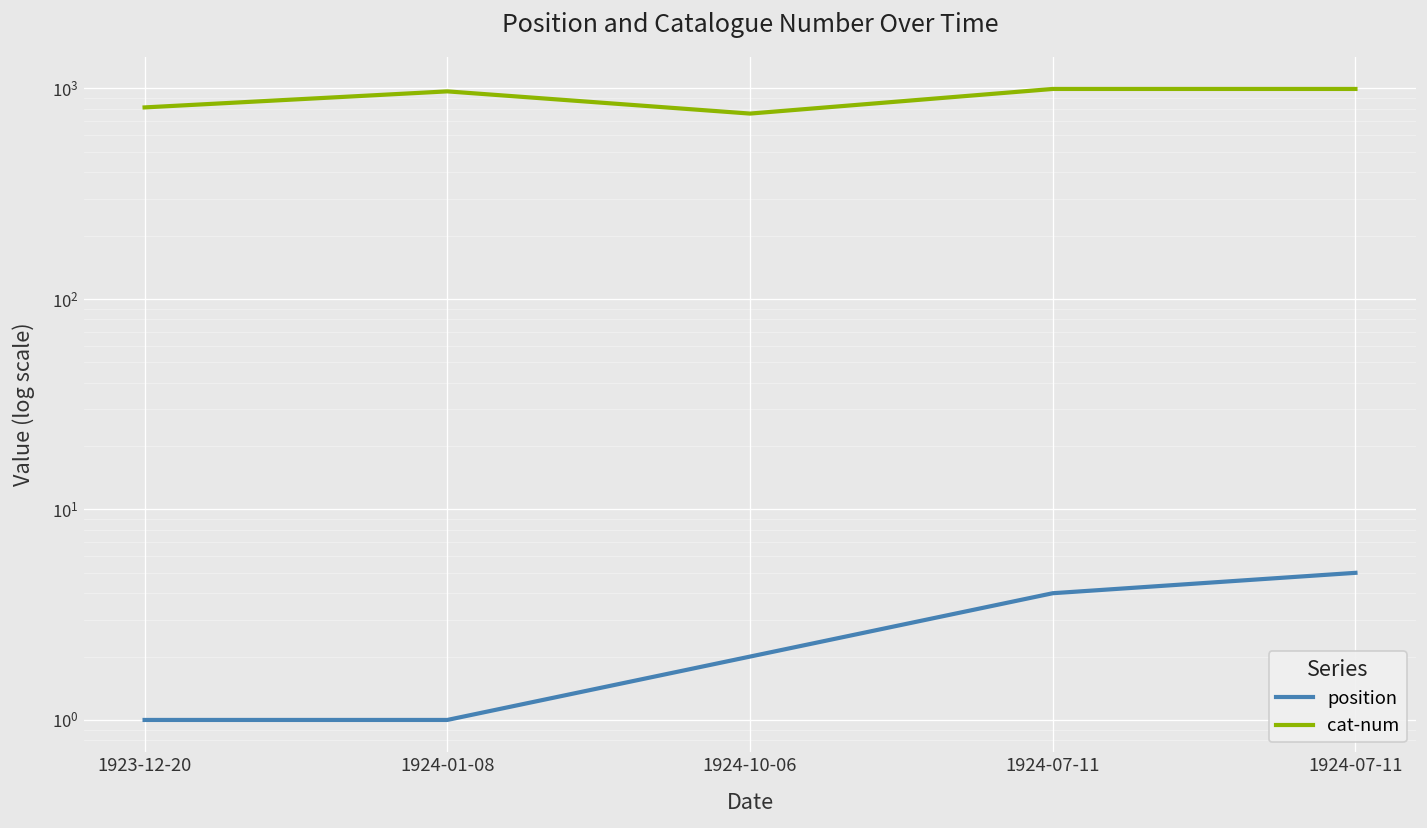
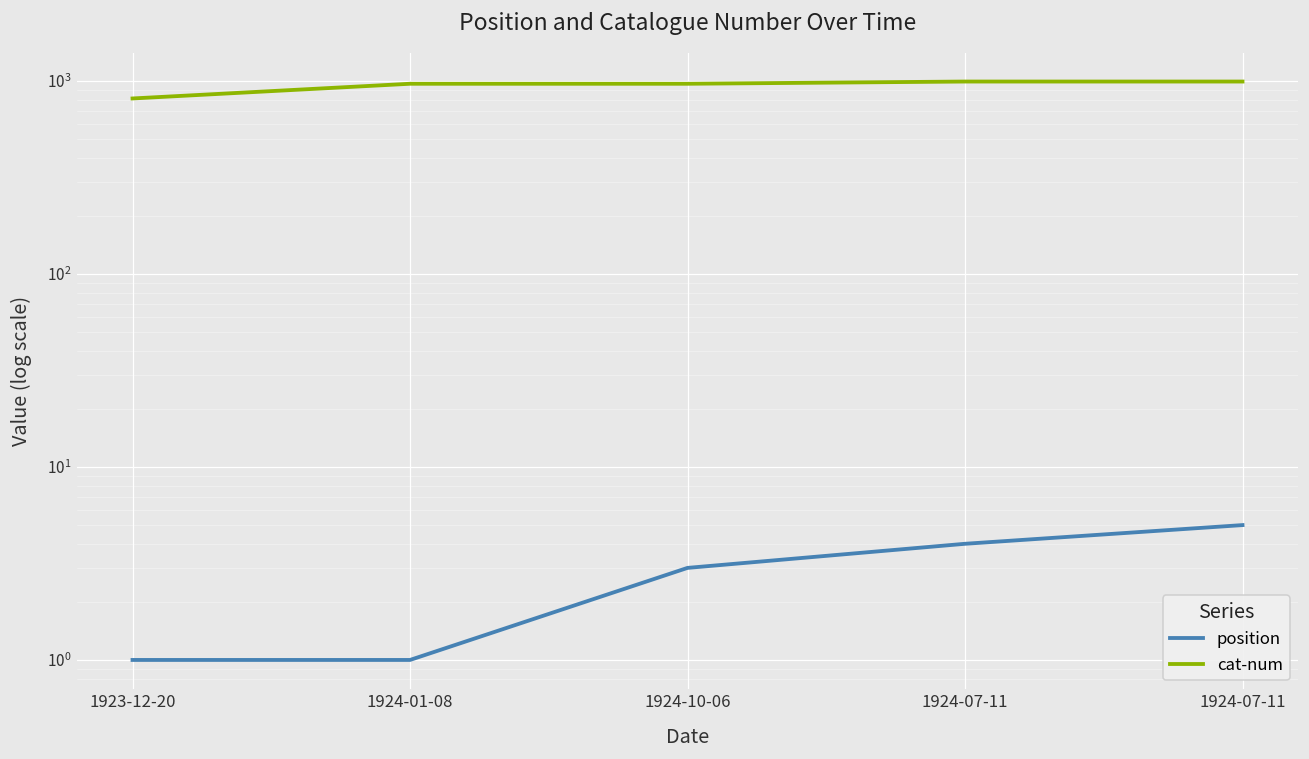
  {
    "position": {
      "1923-12-20": 1,
      "1924-01-08": 1,
-     "1924-10-06": 2
+     "1924-10-06": 3
    },
    "cat-num": {
      "1923-12-20": 800,
      "1924-01-08": 1000,
-     "1924-10-06": 760
+     "1924-10-06": 1000
    }
  }
